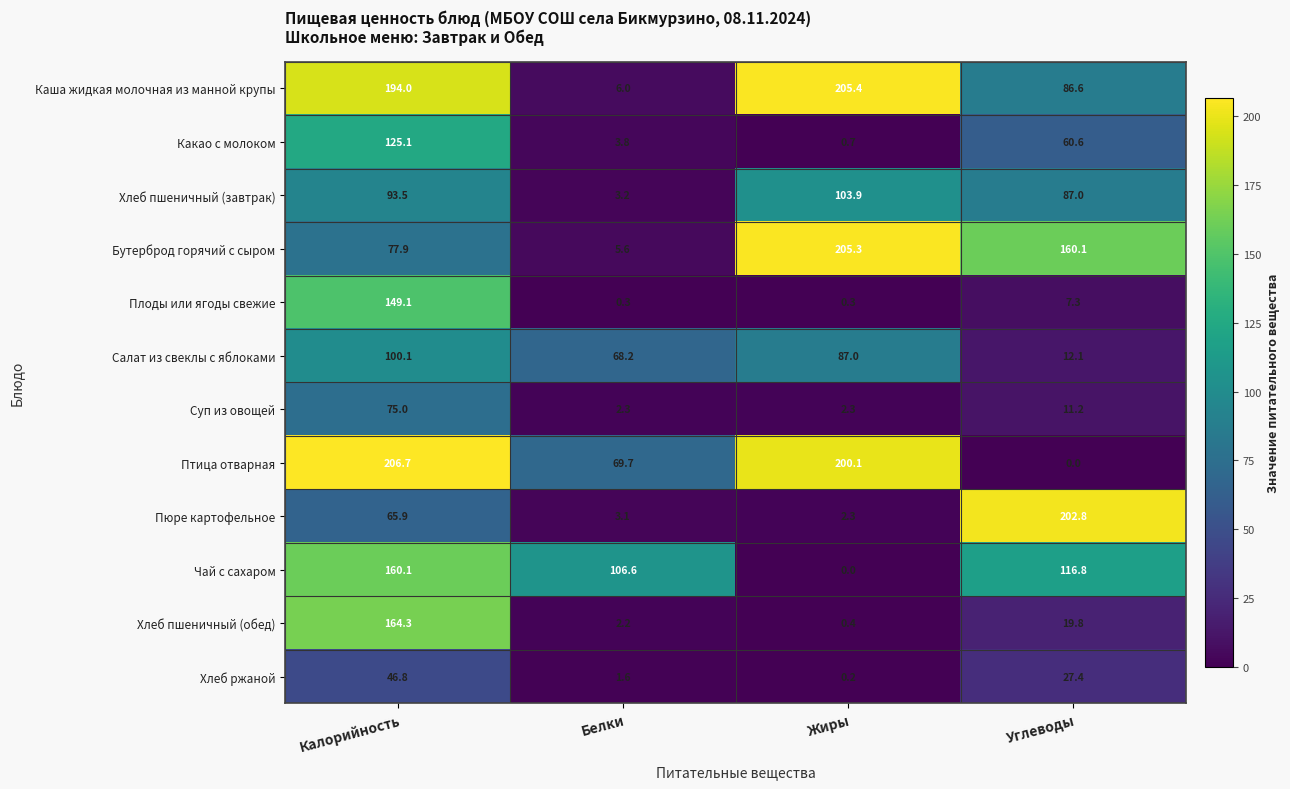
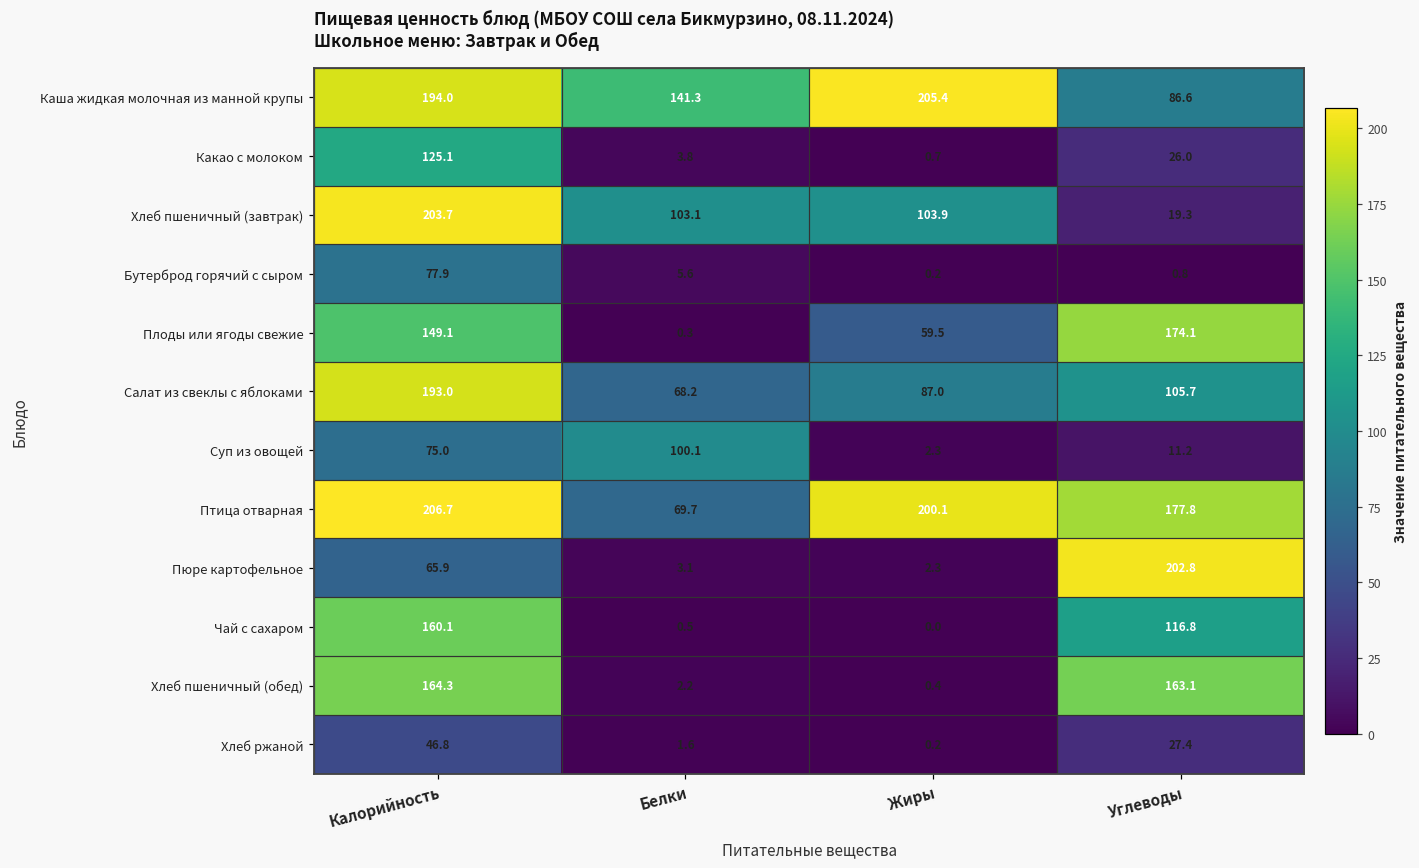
  {
    "Каша жидкая молочная из манной крупы": {
      "Калорийность": 194.0,
-     "Белки": 6.0,
+     "Белки": 141.3,
      "Жиры": 205.4,
      "Углеводы": 86.6
    },
    "Какао с молоком": {
      "Калорийность": 125.1,
      "Белки": 3.8,
      "Жиры": 0.7,
-     "Углеводы": 60.6
+     "Углеводы": 26.0
    },
    "Хлеб пшеничный (завтрак)": {
-     "Калорийность": 93.5,
-     "Белки": 3.2,
+     "Калорийность": 203.7,
+     "Белки": 103.1,
      "Жиры": 103.9,
-     "Углеводы": 87.0
+     "Углеводы": 19.3
    },
    "Бутерброд горячий с сыром": {
      "Калорийность": 77.9,
      "Белки": 5.6,
-     "Жиры": 205.3,
-     "Углеводы": 160.1
+     "Жиры": 0.2,
+     "Углеводы": 0.8
    },
    "Плоды или ягоды свежие": {
      "Калорийность": 149.1,
      "Белки": 0.3,
-     "Жиры": 0.3,
-     "Углеводы": 7.3
+     "Жиры": 59.5,
+     "Углеводы": 174.1
    },
    "Салат из свеклы с яблоками": {
-     "Калорийность": 100.1,
+     "Калорийность": 193.0,
      "Белки": 68.2,
      "Жиры": 87.0,
-     "Углеводы": 12.1
+     "Углеводы": 105.7
    },
    "Суп из овощей": {
      "Калорийность": 75.0,
-     "Белки": 2.3,
+     "Белки": 100.1,
      "Жиры": 2.3,
      "Углеводы": 11.2
    },
    "Птица отварная": {
      "Калорийность": 206.7,
      "Белки": 69.7,
      "Жиры": 200.1,
-     "Углеводы": 0.0
+     "Углеводы": 177.8
    },
    "Пюре картофельное": {
      "Калорийность": 65.9,
      "Белки": 3.1,
      "Жиры": 2.3,
      "Углеводы": 202.8
    },
    "Чай с сахаром": {
      "Калорийность": 160.1,
-     "Белки": 106.6,
+     "Белки": 0.5,
      "Жиры": 0.0,
      "Углеводы": 116.8
    },
    "Хлеб пшеничный (обед)": {
      "Калорийность": 164.3,
      "Белки": 2.2,
      "Жиры": 0.4,
-     "Углеводы": 19.8
+     "Углеводы": 163.1
    },
    "Хлеб ржаной": {
      "Калорийность": 46.8,
      "Белки": 1.6,
      "Жиры": 0.2,
      "Углеводы": 27.4
    }
  }
